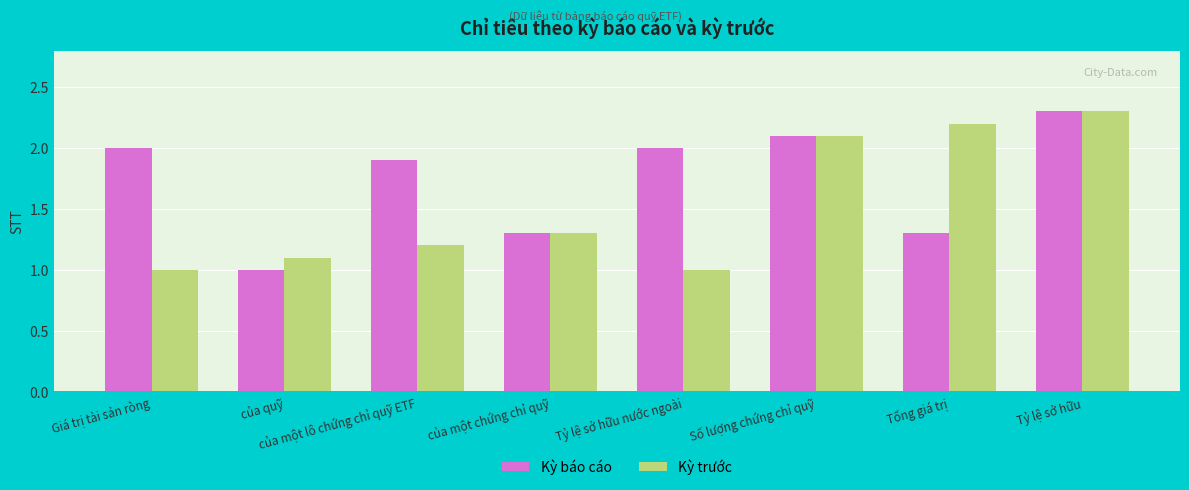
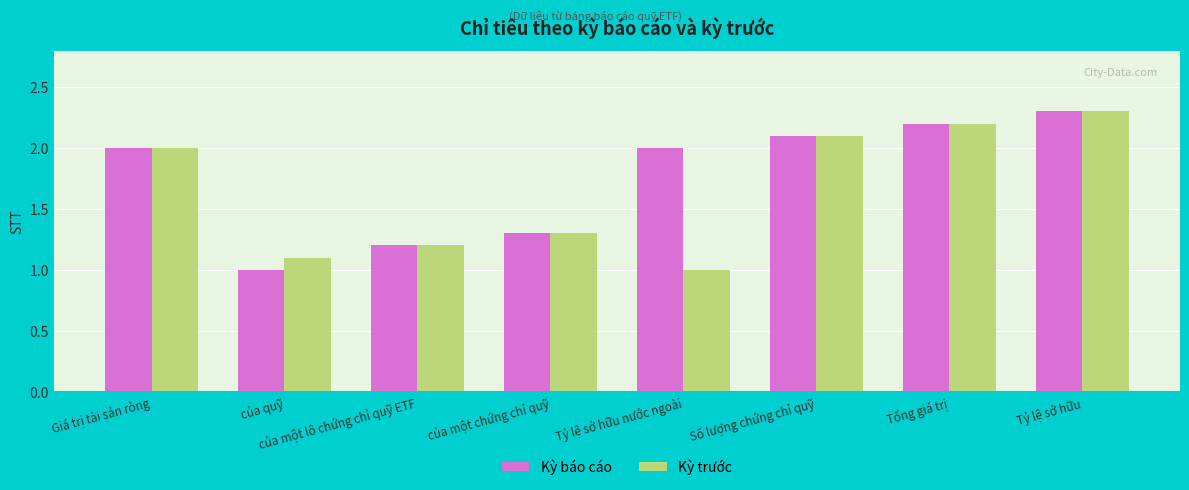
  {
    "Kỳ báo cáo": {
      "Giá trị tài sản ròng": 2.0,
      "của quỹ": 1.0,
-     "của một lô chứng chỉ quỹ ETF": 1.9,
+     "của một lô chứng chỉ quỹ ETF": 1.2,
      "của một chứng chỉ quỹ": 1.3,
      "Tỷ lệ sở hữu nước ngoài": 2.0,
      "Số lượng chứng chỉ quỹ": 2.1,
-     "Tổng giá trị": 1.3,
+     "Tổng giá trị": 2.2,
      "Tỷ lệ sở hữu": 2.3
    },
    "Kỳ trước": {
-     "Giá trị tài sản ròng": 1,
+     "Giá trị tài sản ròng": 2,
      "của quỹ": 1.10,
      "của một lô chứng chỉ quỹ ETF": 1.20,
      "của một chứng chỉ quỹ": 1.30,
      "Tỷ lệ sở hữu nước ngoài": 1,
      "Số lượng chứng chỉ quỹ": 2.10,
      "Tổng giá trị": 2.20,
      "Tỷ lệ sở hữu": 2.30
    }
  }
